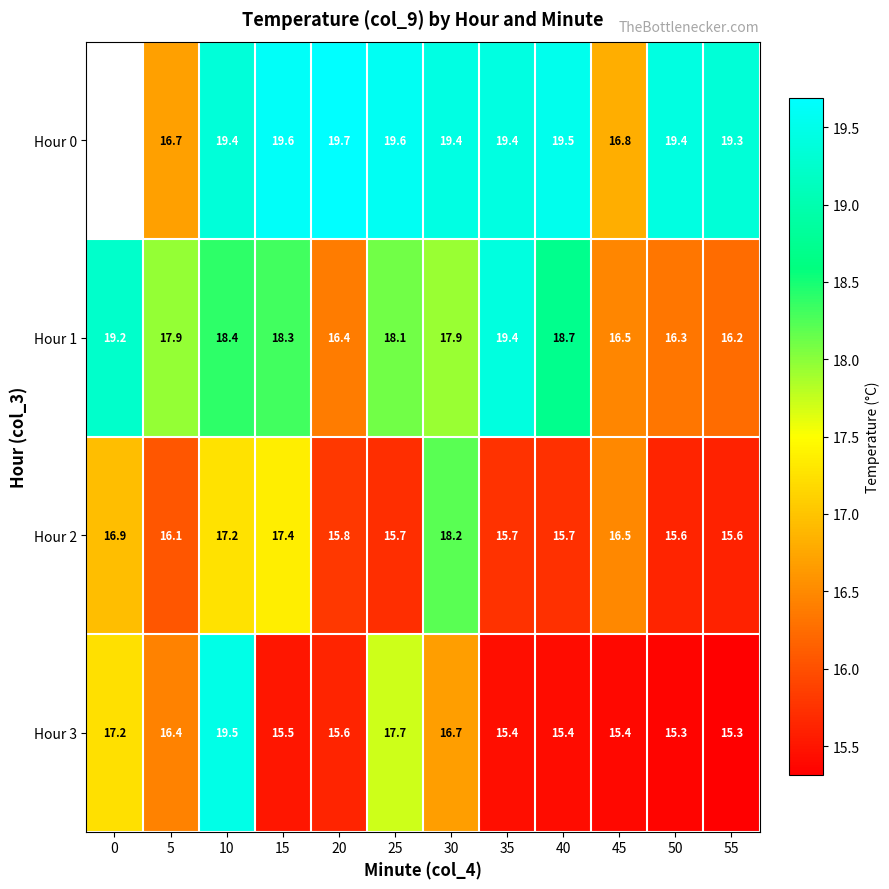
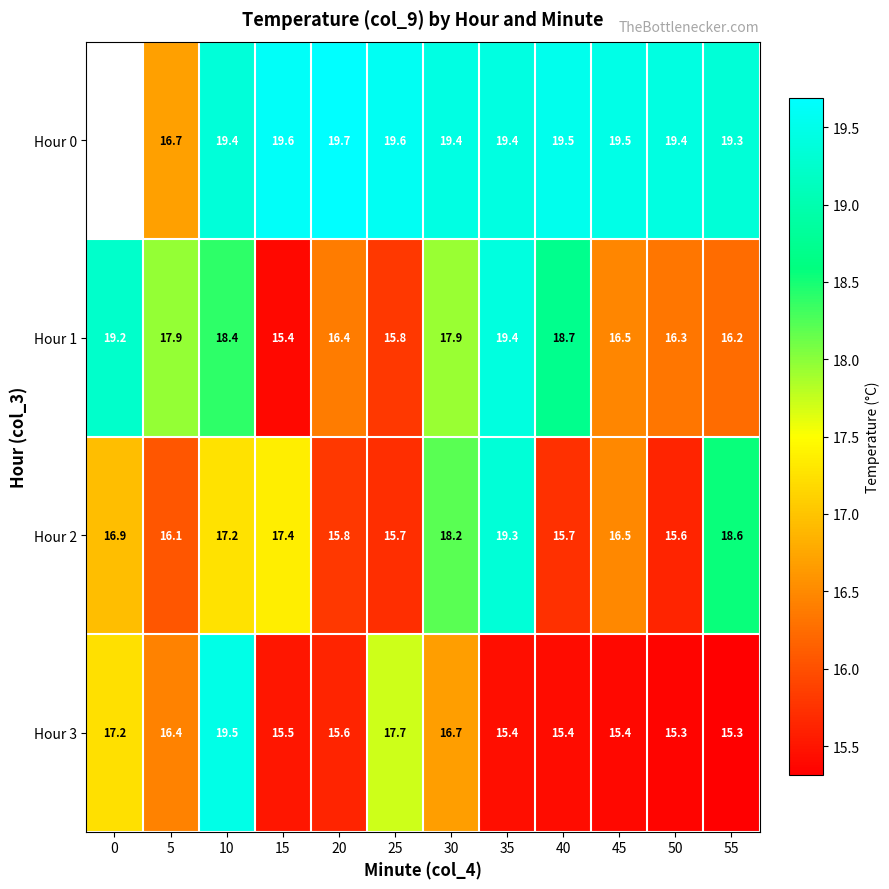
  {
    "Hour 0": {
      "5": 16.7,
      "10": 19.4,
      "15": 19.6,
      "20": 19.7,
      "25": 19.6,
      "30": 19.4,
      "35": 19.4,
      "40": 19.5,
-     "45": 16.8,
+     "45": 19.5,
      "50": 19.4,
      "55": 19.3
    },
    "Hour 1": {
      "0": 19.2,
      "5": 17.9,
      "10": 18.4,
-     "15": 18.3,
+     "15": 15.4,
      "20": 16.4,
-     "25": 18.1,
+     "25": 15.8,
      "30": 17.9,
      "35": 19.4,
      "40": 18.7,
      "45": 16.5,
      "50": 16.3,
      "55": 16.2
    },
    "Hour 2": {
      "0": 16.9,
      "5": 16.1,
      "10": 17.2,
      "15": 17.4,
      "20": 15.8,
      "25": 15.7,
      "30": 18.2,
-     "35": 15.7,
+     "35": 19.3,
      "40": 15.7,
      "45": 16.5,
      "50": 15.6,
-     "55": 15.6
+     "55": 18.6
    },
    "Hour 3": {
      "0": 17.2,
      "5": 16.4,
      "10": 19.5,
      "15": 15.5,
      "20": 15.6,
      "25": 17.7,
      "30": 16.7,
      "35": 15.4,
      "40": 15.4,
      "45": 15.4,
      "50": 15.3,
      "55": 15.3
    }
  }
